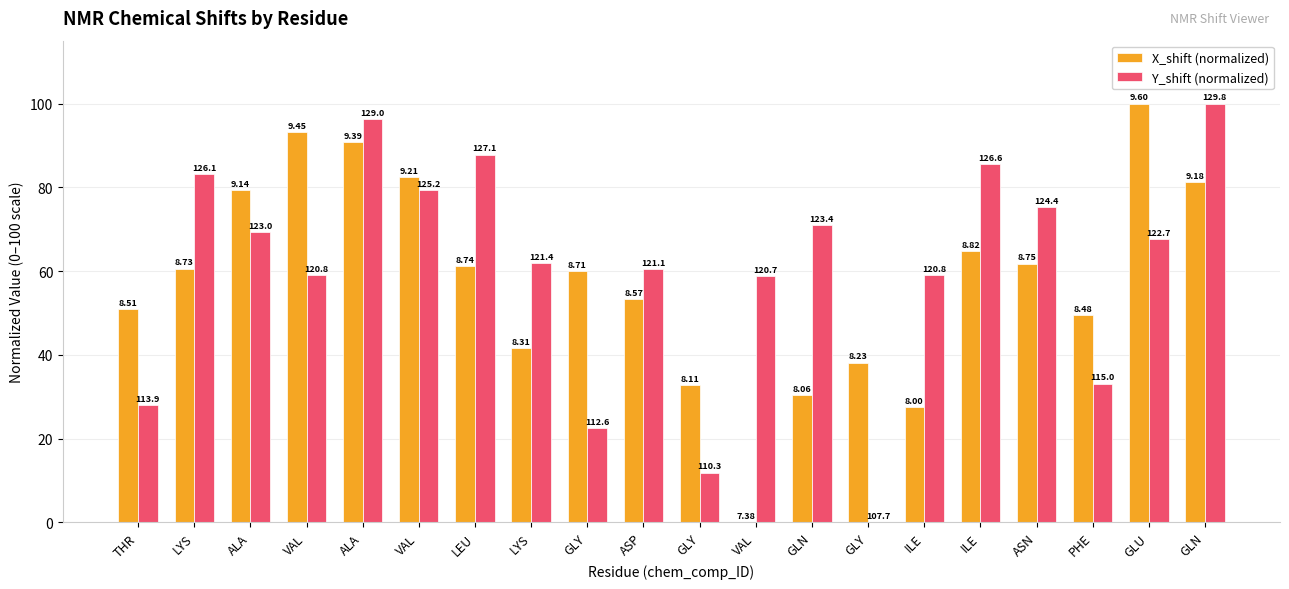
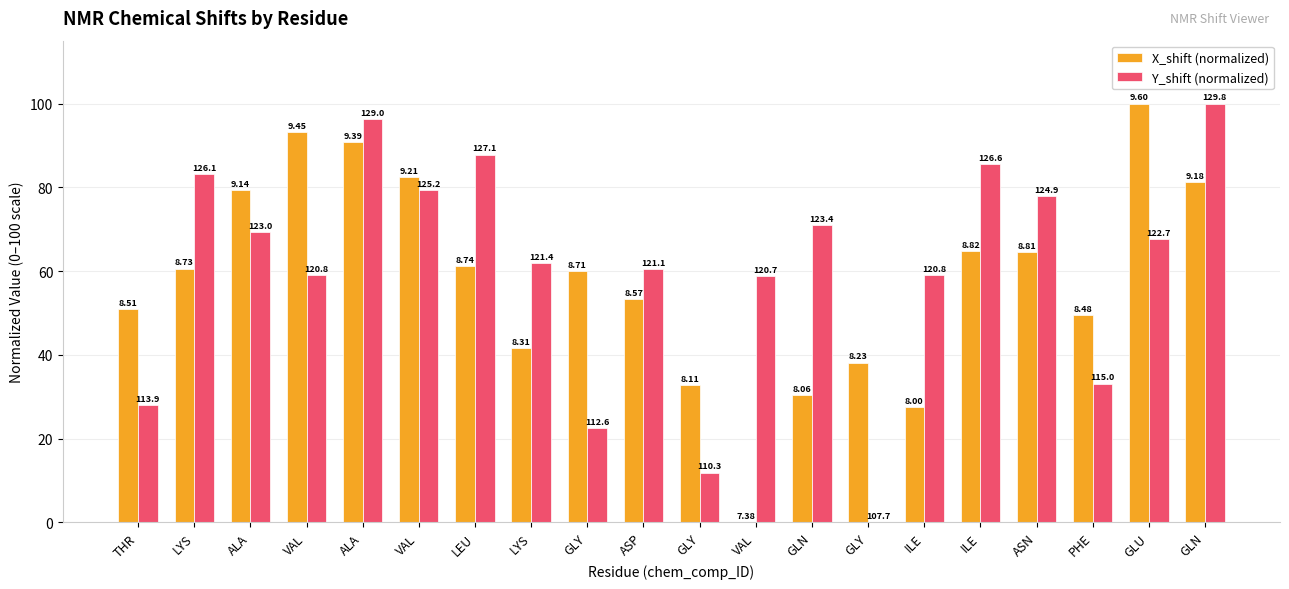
  {
    "X_shift (normalized)": {
-     "ASN": 8.75
+     "ASN": 8.81
    },
    "Y_shift (normalized)": {
-     "ASN": 124.4
+     "ASN": 124.9
    }
  }
